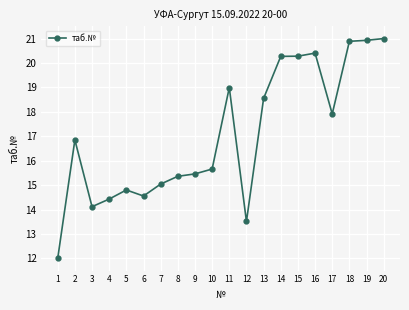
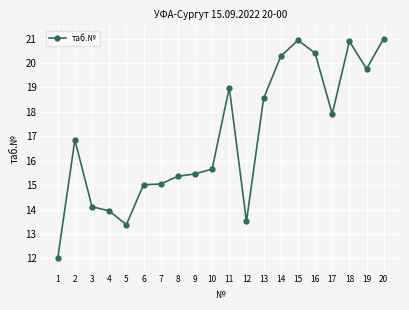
  {
    "1": 12.0,
    "2": 16.8,
    "3": 14.1,
-   "4": 14.4,
-   "5": 14.8,
-   "6": 14.6,
+   "4": 13.9,
+   "5": 13.4,
+   "6": 15.0,
    "7": 15.0,
    "8": 15.4,
    "9": 15.5,
    "10": 15.7,
    "11": 19.0,
    "12": 13.5,
    "13": 18.5,
    "14": 20.3,
-   "15": 20.3,
+   "15": 20.9,
    "16": 20.4,
    "17": 17.9,
    "18": 20.9,
-   "19": 20.9,
+   "19": 19.8,
    "20": 21.0
  }
